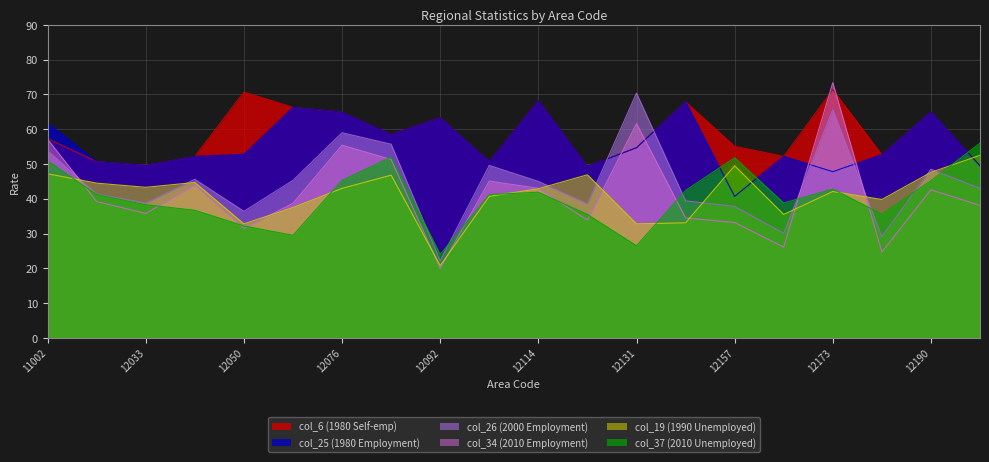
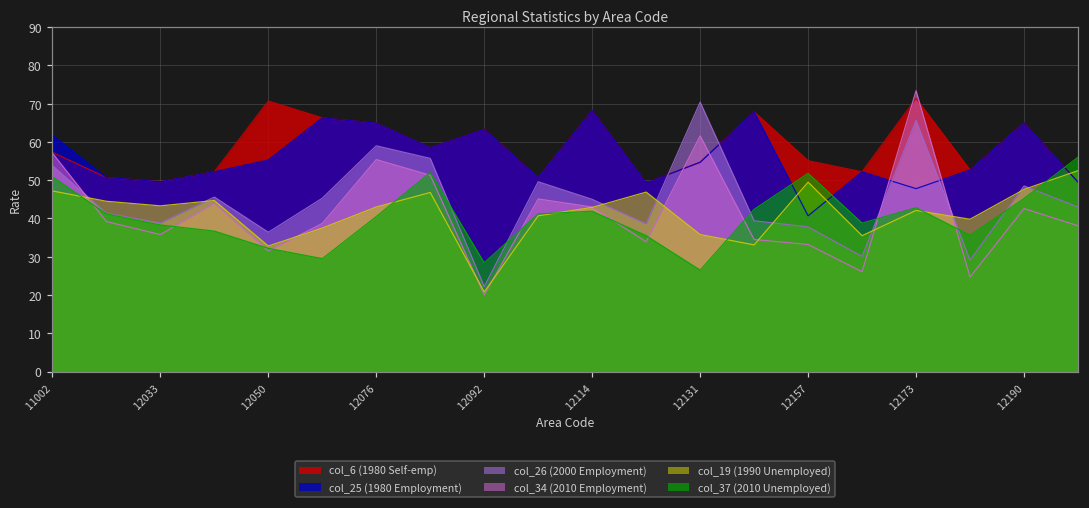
  {
    "col_6 (1980 Self-emp)": {
      "12050": 71,
      "12157": 55,
      "12173": 71
    },
    "col_25 (1980 Employment)": {
      "11002": 62,
-     "12050": 53,
+     "12050": 55,
      "12157": 41,
      "12173": 48
    },
    "col_19 (1990 Unemployed)": {
      "11002": 47,
      "12033": 43,
      "12076": 43,
      "12092": 21,
-     "12131": 33,
+     "12131": 36,
      "12157": 50,
      "12190": 48
    },
    "col_37 (2010 Unemployed)": {
      "11002": 51,
-     "12076": 45,
-     "12092": 24,
+     "12076": 41,
+     "12092": 28,
      "12114": 42,
      "12131": 27,
      "12157": 52,
      "12190": 45
    }
  }
